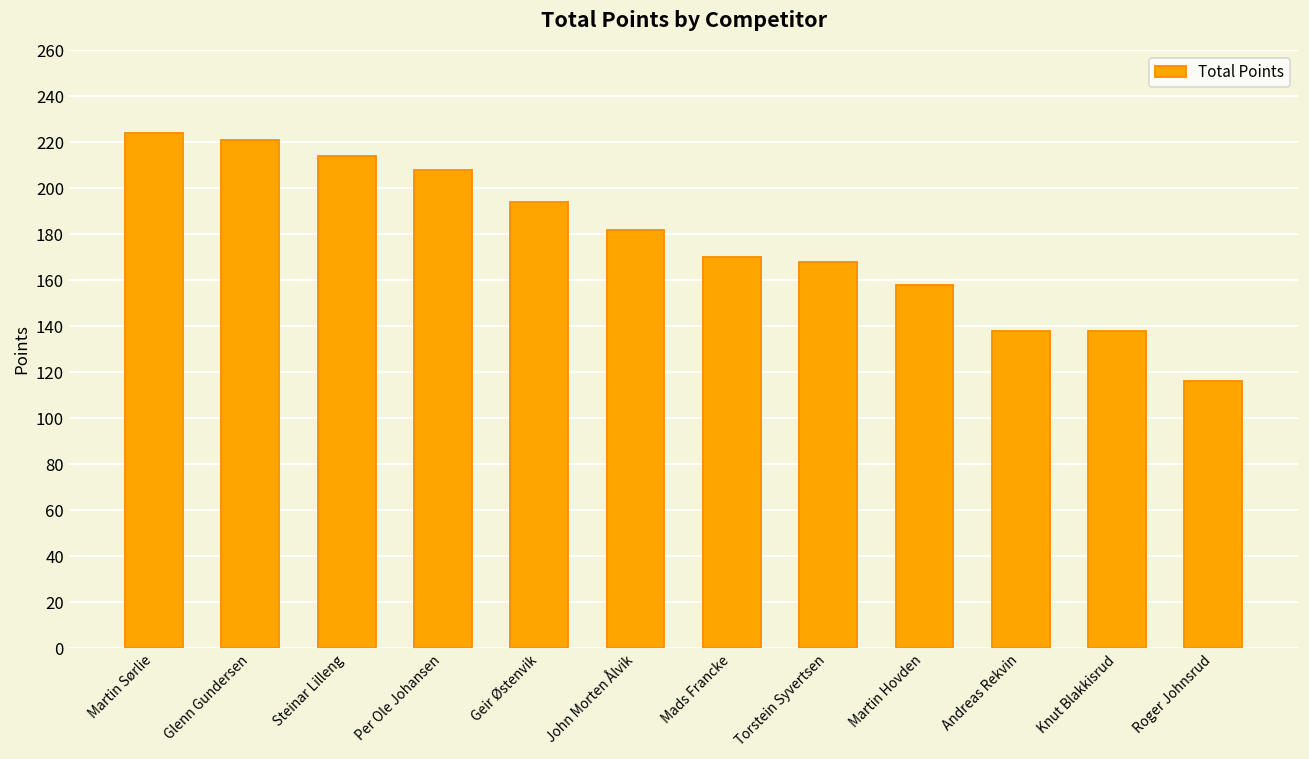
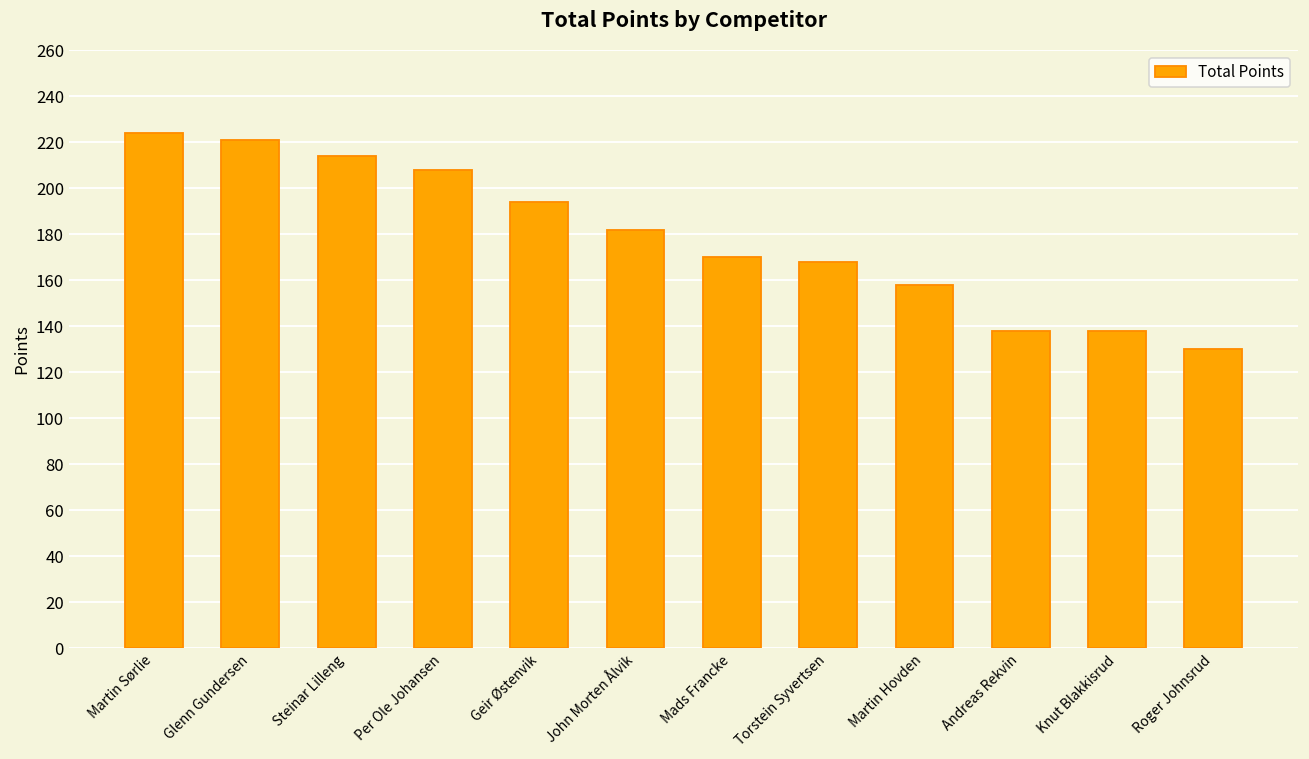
  {
    "Martin Sørlie": 224,
    "Glenn Gundersen": 221,
    "Steinar Lilleng": 214,
    "Per Ole Johansen": 208,
    "Geir Østenvik": 194,
    "John Morten Ålvik": 182,
    "Mads Francke": 170,
    "Torstein Syvertsen": 168,
    "Martin Hovden": 158,
    "Andreas Rekvin": 138,
    "Knut Blakkisrud": 138,
-   "Roger Johnsrud": 116
+   "Roger Johnsrud": 130
  }
